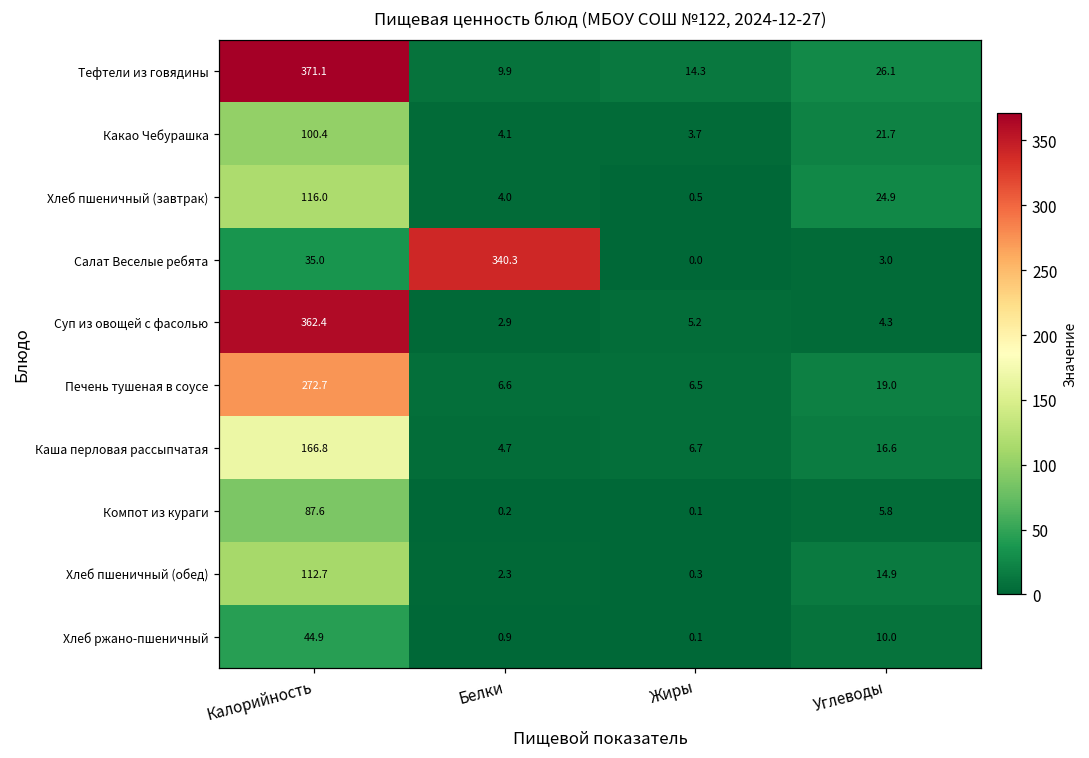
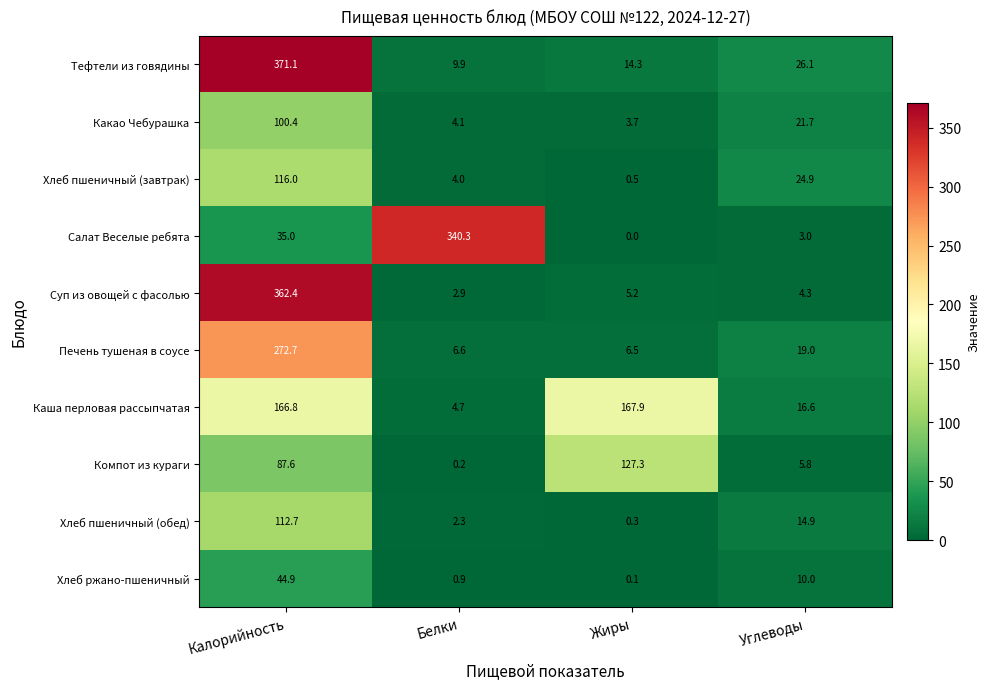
  {
    "Тефтели из говядины": {
      "Калорийность": 371.1,
      "Белки": 9.9,
      "Жиры": 14.3,
      "Углеводы": 26.1
    },
    "Какао Чебурашка": {
      "Калорийность": 100.4,
      "Белки": 4.1,
      "Жиры": 3.7,
      "Углеводы": 21.7
    },
    "Хлеб пшеничный (завтрак)": {
      "Калорийность": 116.0,
      "Белки": 4.0,
      "Жиры": 0.5,
      "Углеводы": 24.9
    },
    "Салат Веселые ребята": {
      "Калорийность": 35.0,
      "Белки": 340.3,
      "Жиры": 0.0,
      "Углеводы": 3.0
    },
    "Суп из овощей с фасолью": {
      "Калорийность": 362.4,
      "Белки": 2.9,
      "Жиры": 5.2,
      "Углеводы": 4.3
    },
    "Печень тушеная в соусе": {
      "Калорийность": 272.7,
      "Белки": 6.6,
      "Жиры": 6.5,
      "Углеводы": 19.0
    },
    "Каша перловая рассыпчатая": {
      "Калорийность": 166.8,
      "Белки": 4.7,
-     "Жиры": 6.7,
+     "Жиры": 167.9,
      "Углеводы": 16.6
    },
    "Компот из кураги": {
      "Калорийность": 87.6,
      "Белки": 0.2,
-     "Жиры": 0.1,
+     "Жиры": 127.3,
      "Углеводы": 5.8
    },
    "Хлеб пшеничный (обед)": {
      "Калорийность": 112.7,
      "Белки": 2.3,
      "Жиры": 0.3,
      "Углеводы": 14.9
    },
    "Хлеб ржано-пшеничный": {
      "Калорийность": 44.9,
      "Белки": 0.9,
      "Жиры": 0.1,
      "Углеводы": 10.0
    }
  }
